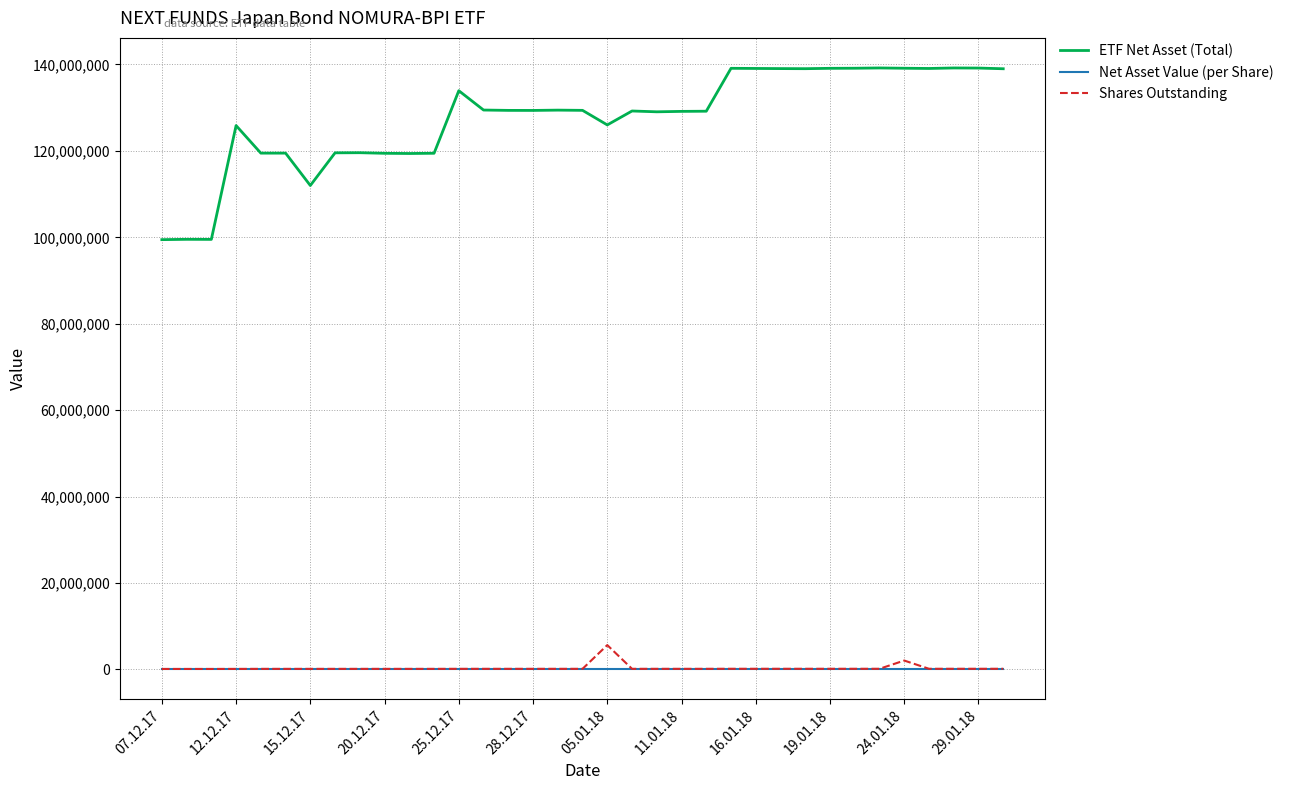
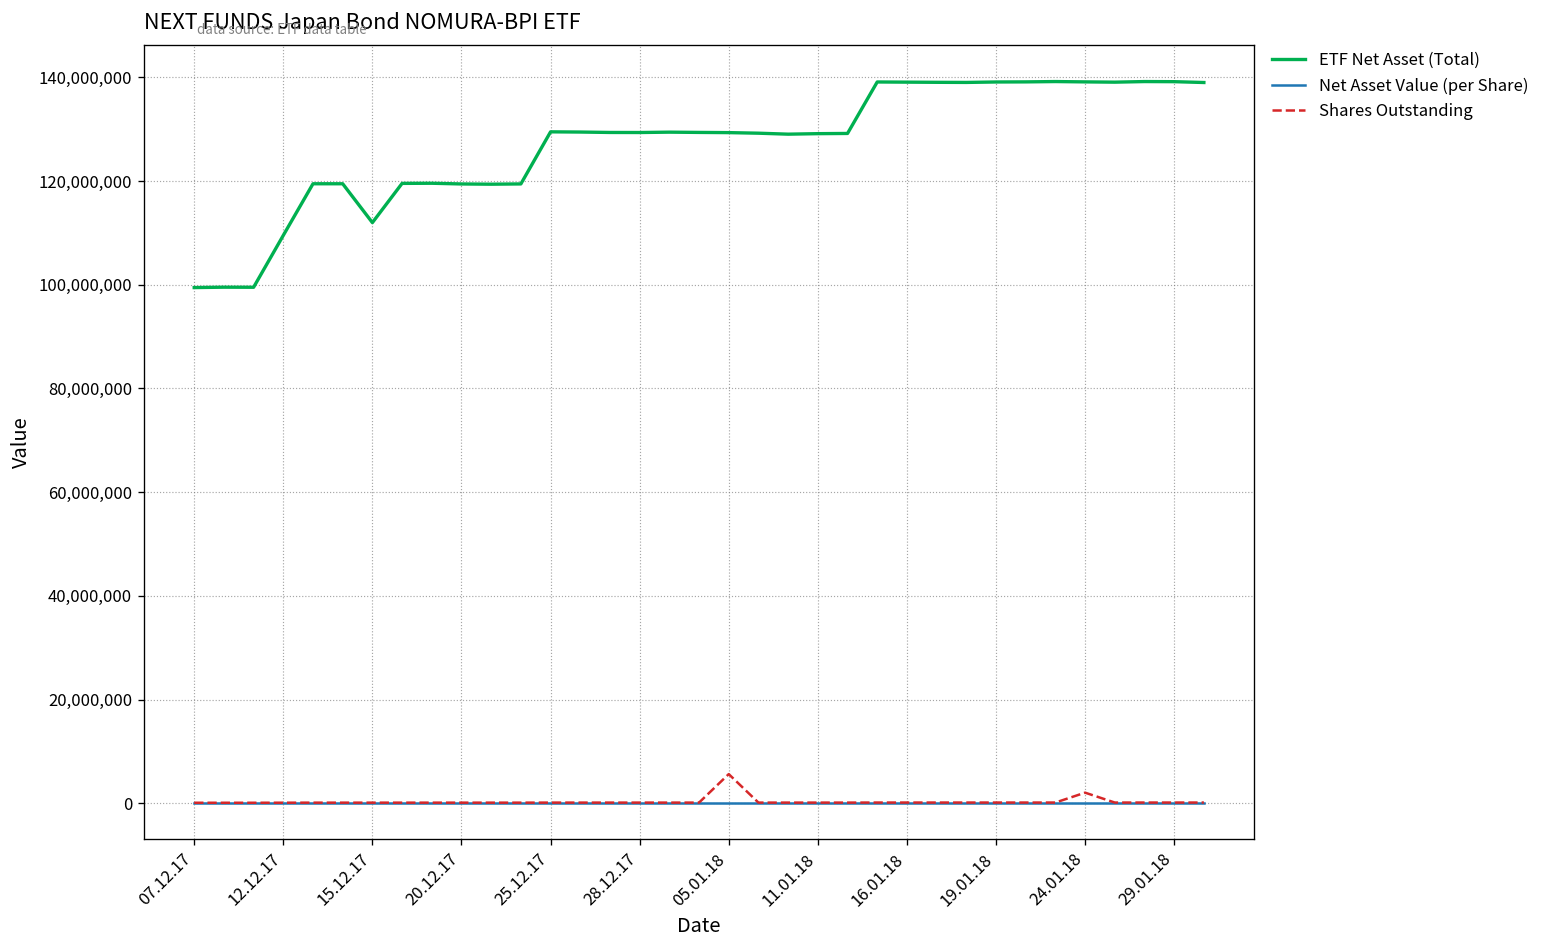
  {
    "ETF Net Asset (Total)": {
      "07.12.17": "99,000,000",
-     "12.12.17": "126,000,000",
+     "12.12.17": "110,000,000",
      "15.12.17": "112,000,000",
      "20.12.17": "119,000,000",
-     "25.12.17": "134,000,000",
+     "25.12.17": "129,000,000",
      "28.12.17": "129,000,000",
-     "05.01.18": "126,000,000",
+     "05.01.18": "129,000,000",
      "11.01.18": "129,000,000",
      "16.01.18": "139,000,000",
      "19.01.18": "139,000,000",
      "24.01.18": "139,000,000",
      "29.01.18": "139,000,000"
    },
    "Net Asset Value (per Share)": {
      "05.01.18": "0",
      "24.01.18": "0"
    },
    "Shares Outstanding": {
      "05.01.18": "6,000,000",
      "24.01.18": "2,000,000"
    }
  }
